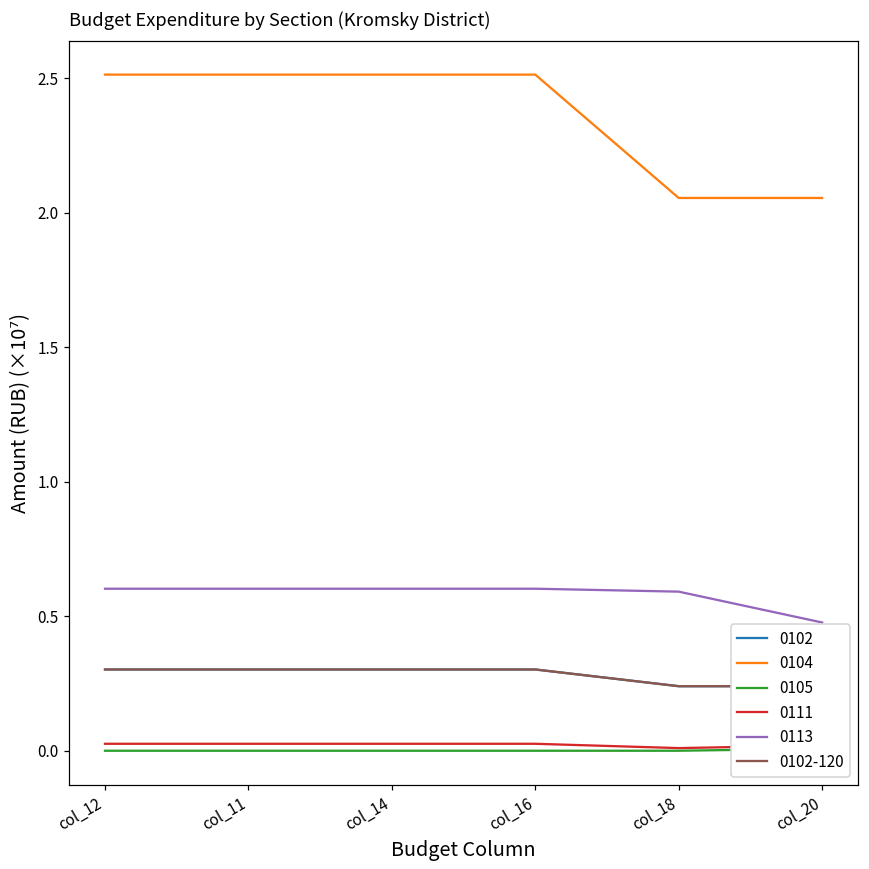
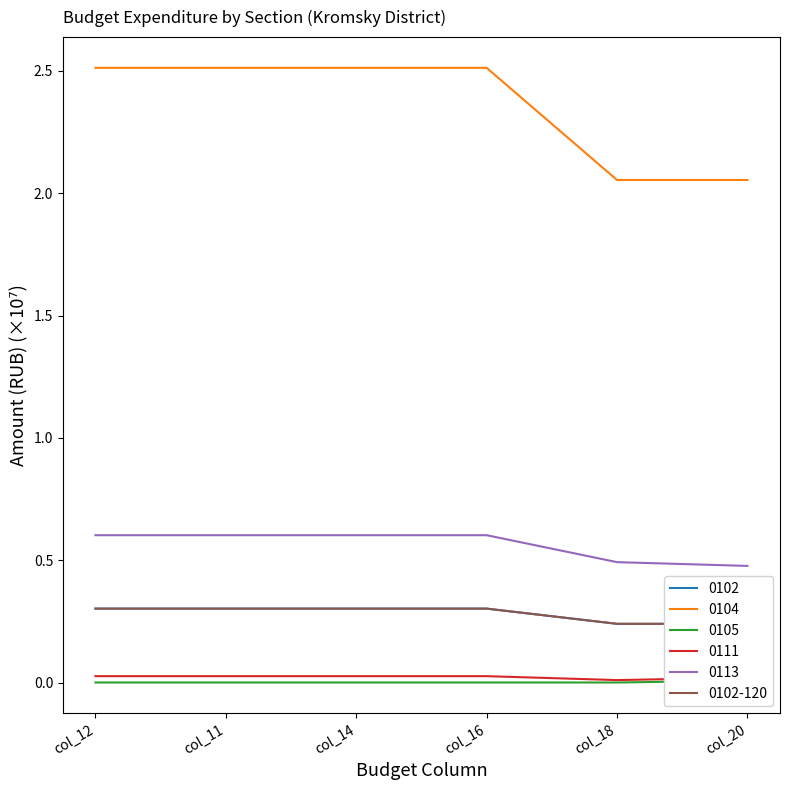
  {
    "0102-120": {
      "col_12": 0.30,
      "col_11": 0.30,
      "col_14": 0.30,
      "col_16": 0.30,
      "col_18": 0.24
    },
    "0104": {
      "col_12": 2.51,
      "col_11": 2.51,
      "col_14": 2.51,
      "col_16": 2.51,
      "col_18": 2.05,
      "col_20": 2.05
    },
    "0105": {
      "col_12": 0.00,
      "col_11": 0.00,
      "col_14": 0.00,
      "col_16": 0.00
    },
    "0111": {
      "col_12": 0.03,
      "col_11": 0.03,
      "col_14": 0.03,
      "col_16": 0.03
    },
    "0113": {
      "col_12": 0.60,
      "col_11": 0.60,
      "col_14": 0.60,
      "col_16": 0.60,
-     "col_18": 0.59,
+     "col_18": 0.49,
      "col_20": 0.48
    }
  }
